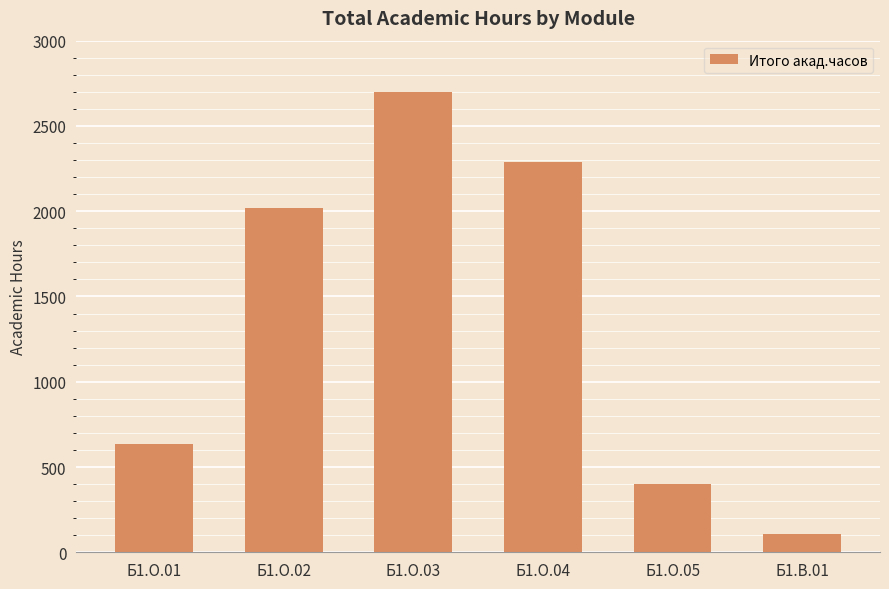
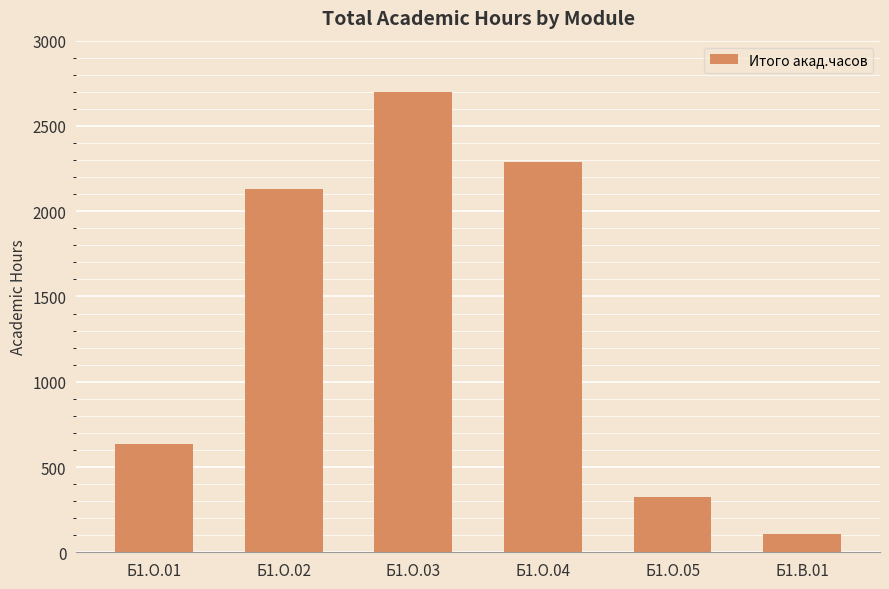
  {
    "Б1.О.01": 630,
-   "Б1.О.02": 2020,
+   "Б1.О.02": 2130,
    "Б1.О.03": 2700,
    "Б1.О.04": 2290,
-   "Б1.О.05": 400,
+   "Б1.О.05": 330,
    "Б1.В.01": 110
  }
